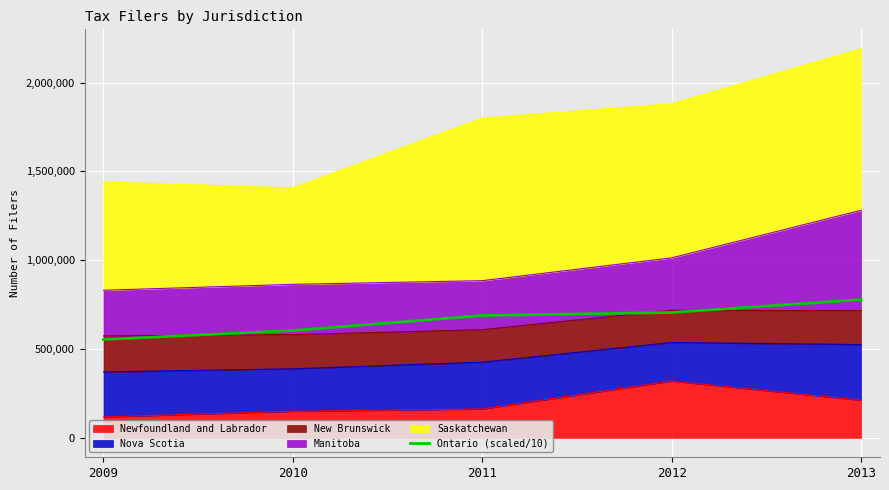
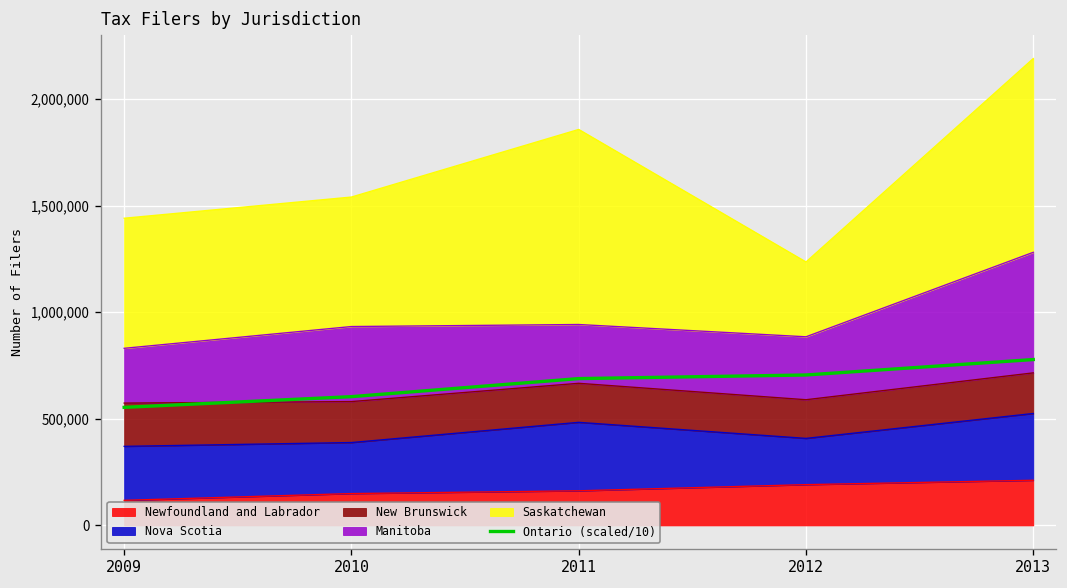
  {
    "Newfoundland and Labrador": {
      "2009": "120,000",
      "2010": "150,000",
      "2011": "160,000",
-     "2012": "320,000",
+     "2012": "190,000",
      "2013": "210,000"
    },
    "Nova Scotia": {
      "2009": "250,000",
      "2010": "240,000",
-     "2011": "260,000",
+     "2011": "320,000",
      "2012": "220,000",
      "2013": "310,000"
    },
    "New Brunswick": {
      "2009": "200,000",
      "2010": "190,000",
      "2011": "180,000",
      "2013": "190,000"
    },
    "Manitoba": {
      "2009": "260,000",
-     "2010": "280,000",
+     "2010": "350,000",
      "2011": "280,000",
      "2012": "300,000",
      "2013": "570,000"
    },
    "Saskatchewan": {
      "2009": "610,000",
-     "2010": "540,000",
+     "2010": "610,000",
      "2011": "920,000",
-     "2012": "870,000",
+     "2012": "350,000",
      "2013": "910,000"
    },
    "Ontario (scaled/10)": {
      "2009": "550,000",
      "2010": "600,000",
      "2011": "690,000",
      "2013": "780,000"
    }
  }
